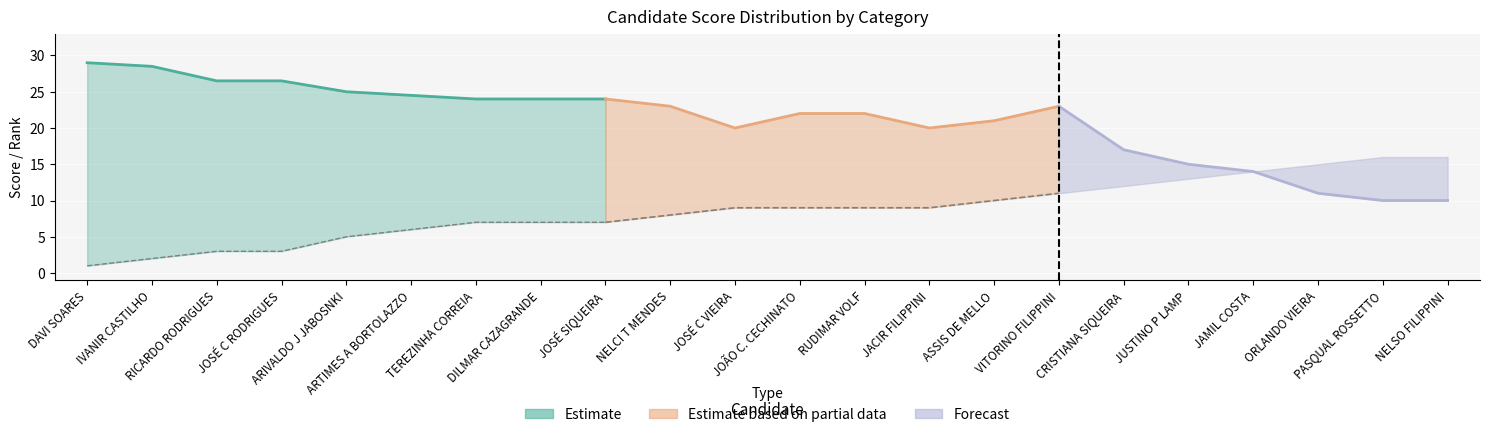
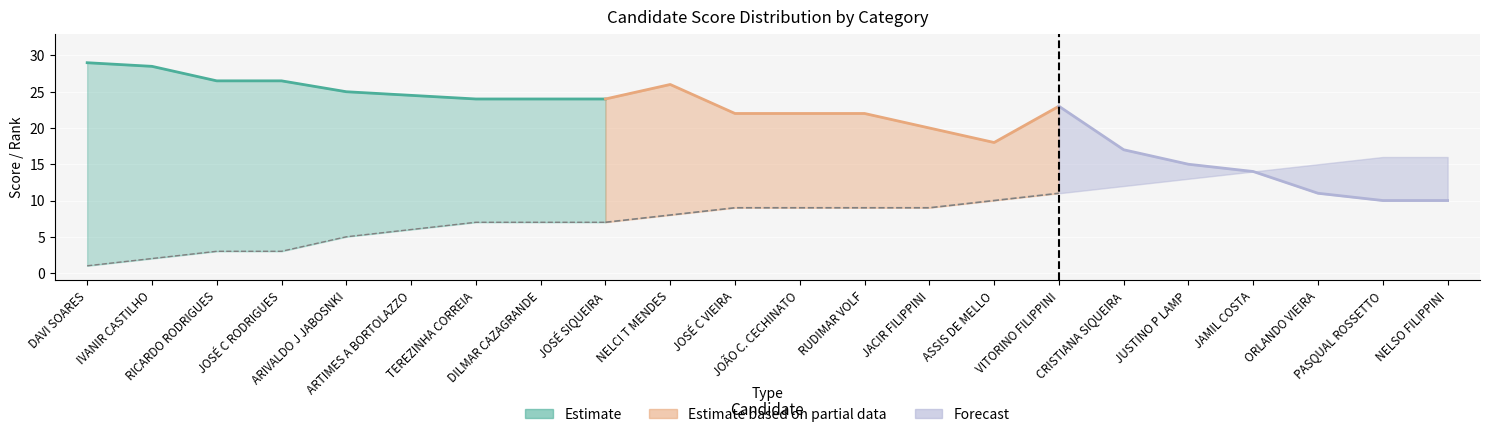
  {
    "Estimate based on partial data": {
-     "NELCI T MENDES": 23,
-     "JOSÉ C VIEIRA": 20,
+     "NELCI T MENDES": 26,
+     "JOSÉ C VIEIRA": 22,
      "JOÃO C. CECHINATO": 22,
      "RUDIMAR VOLF": 22,
      "JACIR FILIPPINI": 20,
-     "ASSIS DE MELLO": 21
+     "ASSIS DE MELLO": 18
    }
  }
